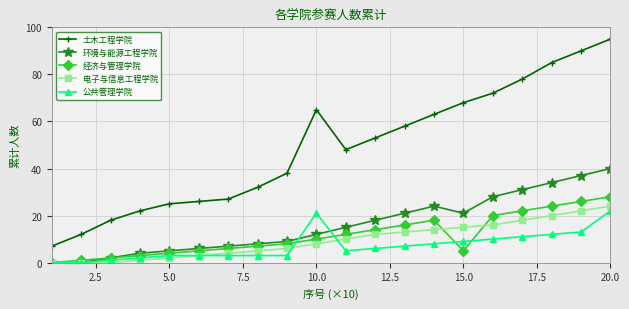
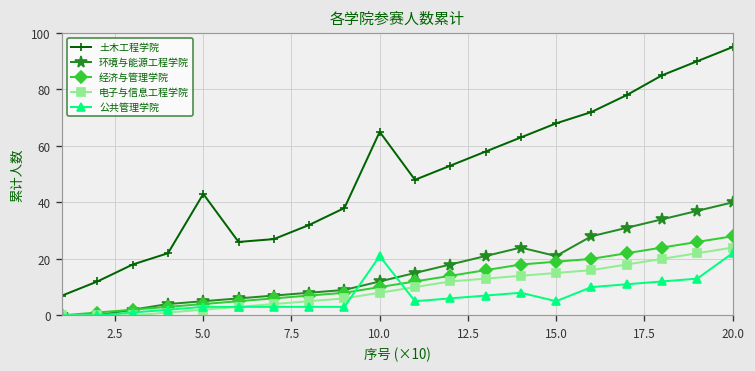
  {
    "土木工程学院": {
-     "5.0": 25,
+     "5.0": 43,
      "10.0": 65,
      "15.0": 68,
      "20.0": 95
    },
    "环境与能源工程学院": {
      "10.0": 12,
      "15.0": 21,
      "20.0": 40
    },
    "经济与管理学院": {
      "10.0": 10,
-     "15.0": 5,
+     "15.0": 19,
      "20.0": 28
    },
    "电子与信息工程学院": {
      "10.0": 8,
      "15.0": 15,
      "20.0": 24
    },
    "公共管理学院": {
      "10.0": 21,
-     "15.0": 9,
+     "15.0": 5,
      "20.0": 22
    }
  }
